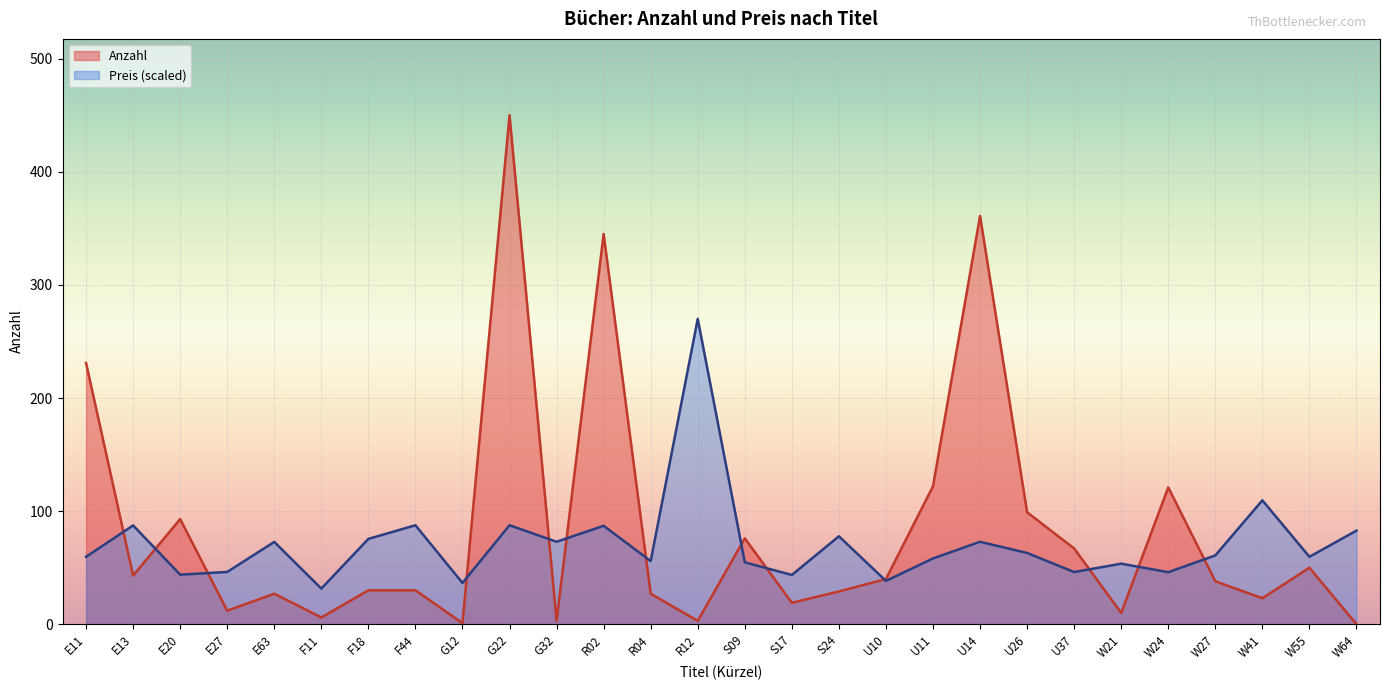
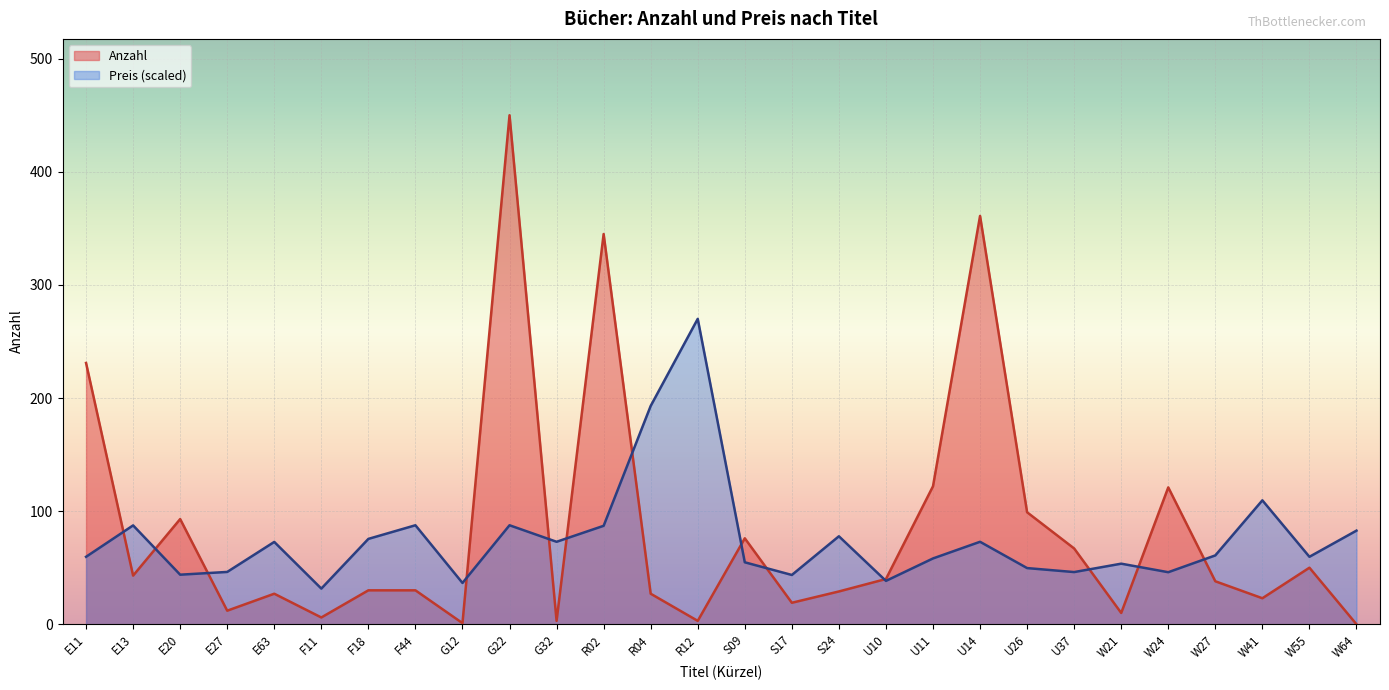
  {
    "Anzahl": {
      "E11": 231,
      "E13": 43,
      "E20": 93,
      "E27": 12,
      "E63": 27,
      "F11": 6,
      "F18": 30,
      "F44": 30,
      "G12": 1,
      "G22": 450,
      "G32": 3,
      "R02": 345,
      "R04": 27,
      "R12": 3,
      "S09": 76,
      "S17": 19,
      "S24": 29,
      "U11": 122,
      "U14": 361,
      "U26": 99,
      "U37": 67,
      "W21": 10,
      "W24": 121,
      "W27": 38,
      "W41": 23,
      "W55": 50,
      "W64": 0
    },
    "Preis (scaled)": {
      "E11": 60,
      "E13": 87,
      "E20": 44,
      "E27": 46,
      "E63": 73,
      "F11": 32,
      "F18": 75,
      "F44": 88,
      "G12": 37,
      "G22": 88,
      "G32": 73,
      "R02": 87,
-     "R04": 56,
+     "R04": 193,
      "R12": 270,
      "S09": 55,
      "S17": 44,
      "S24": 78,
      "U11": 58,
      "U14": 73,
-     "U26": 63,
+     "U26": 50,
      "U37": 46,
      "W21": 54,
      "W24": 46,
      "W27": 61,
      "W41": 110,
      "W55": 60,
      "W64": 83
    }
  }
